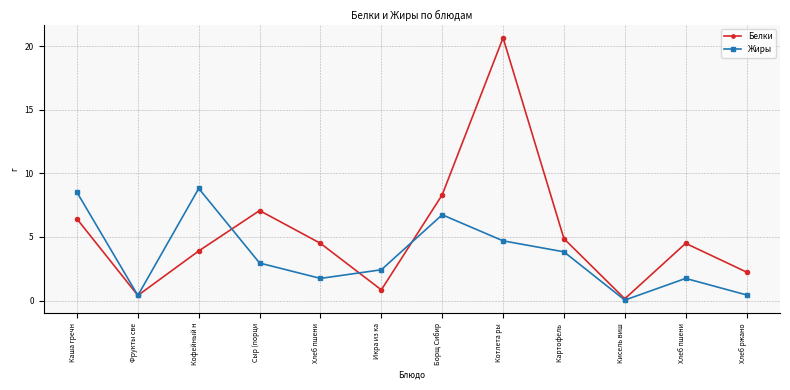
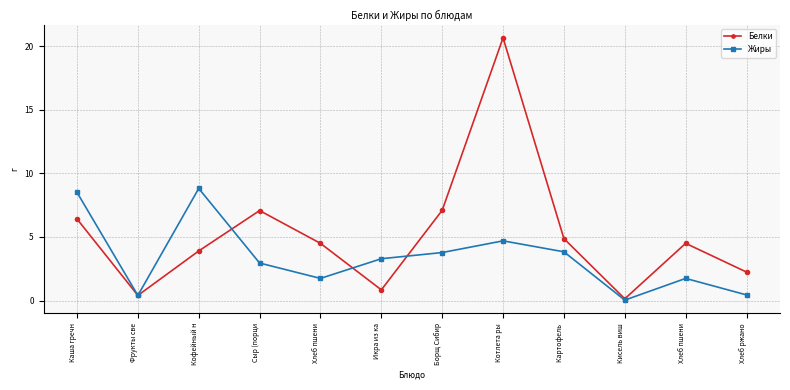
  {
    "Белки": {
      "Каша гречн": 6.4,
      "Кофейный н": 3.9,
      "Сыр (порци": 7.1,
      "Икра из ка": 0.8,
-     "Борщ Сибир": 8.3,
+     "Борщ Сибир": 7.1,
      "Котлета ры": 20.7,
      "Картофель": 4.9,
      "Хлеб ржано": 2.2
    },
    "Жиры": {
      "Каша гречн": 8.5,
      "Кофейный н": 8.8,
      "Сыр (порци": 3.0,
-     "Икра из ка": 2.4,
-     "Борщ Сибир": 6.7,
+     "Икра из ка": 3.3,
+     "Борщ Сибир": 3.8,
      "Котлета ры": 4.7,
      "Картофель": 3.8,
      "Хлеб ржано": 0.4
    }
  }
